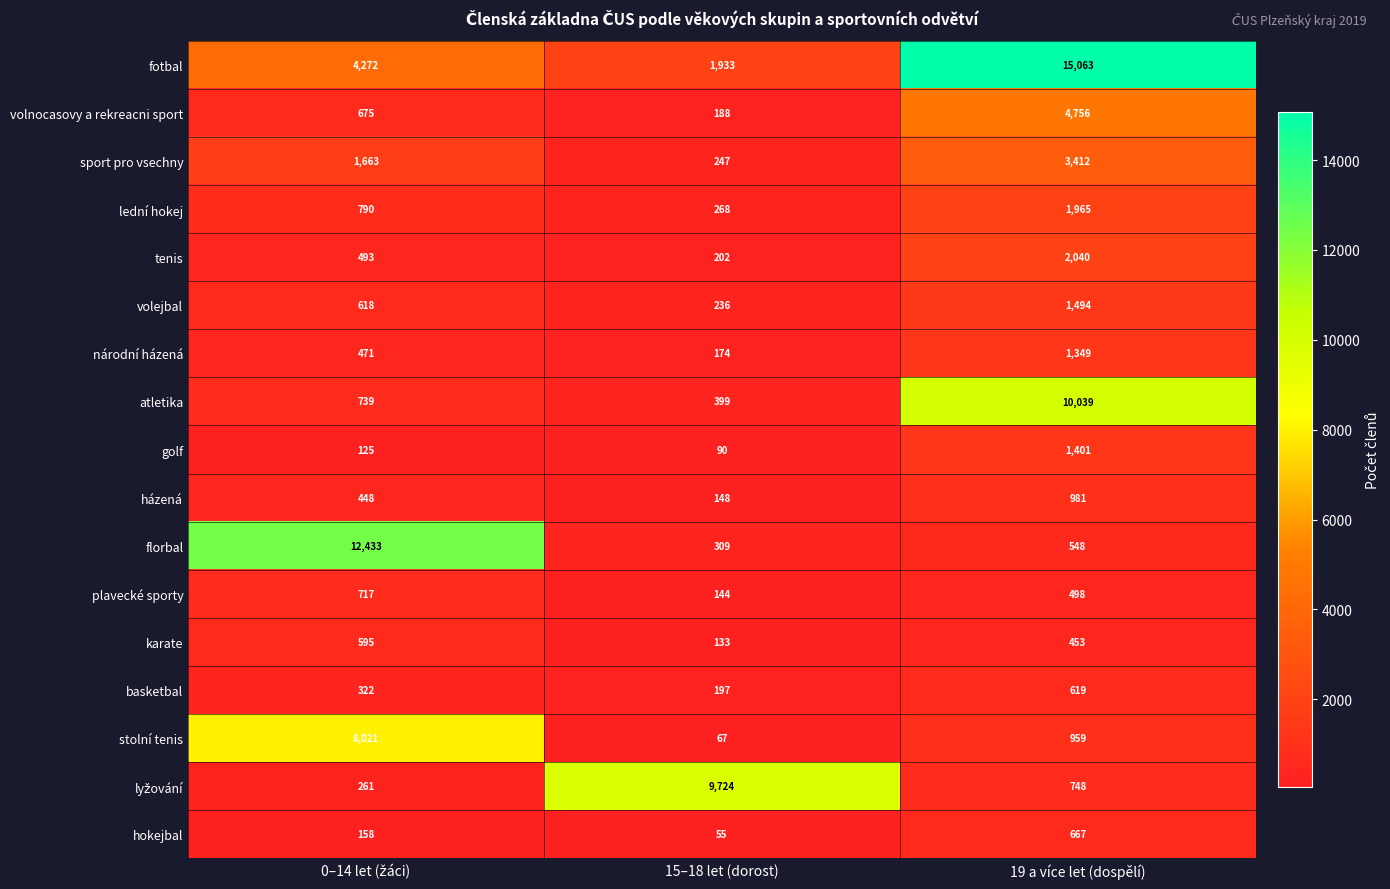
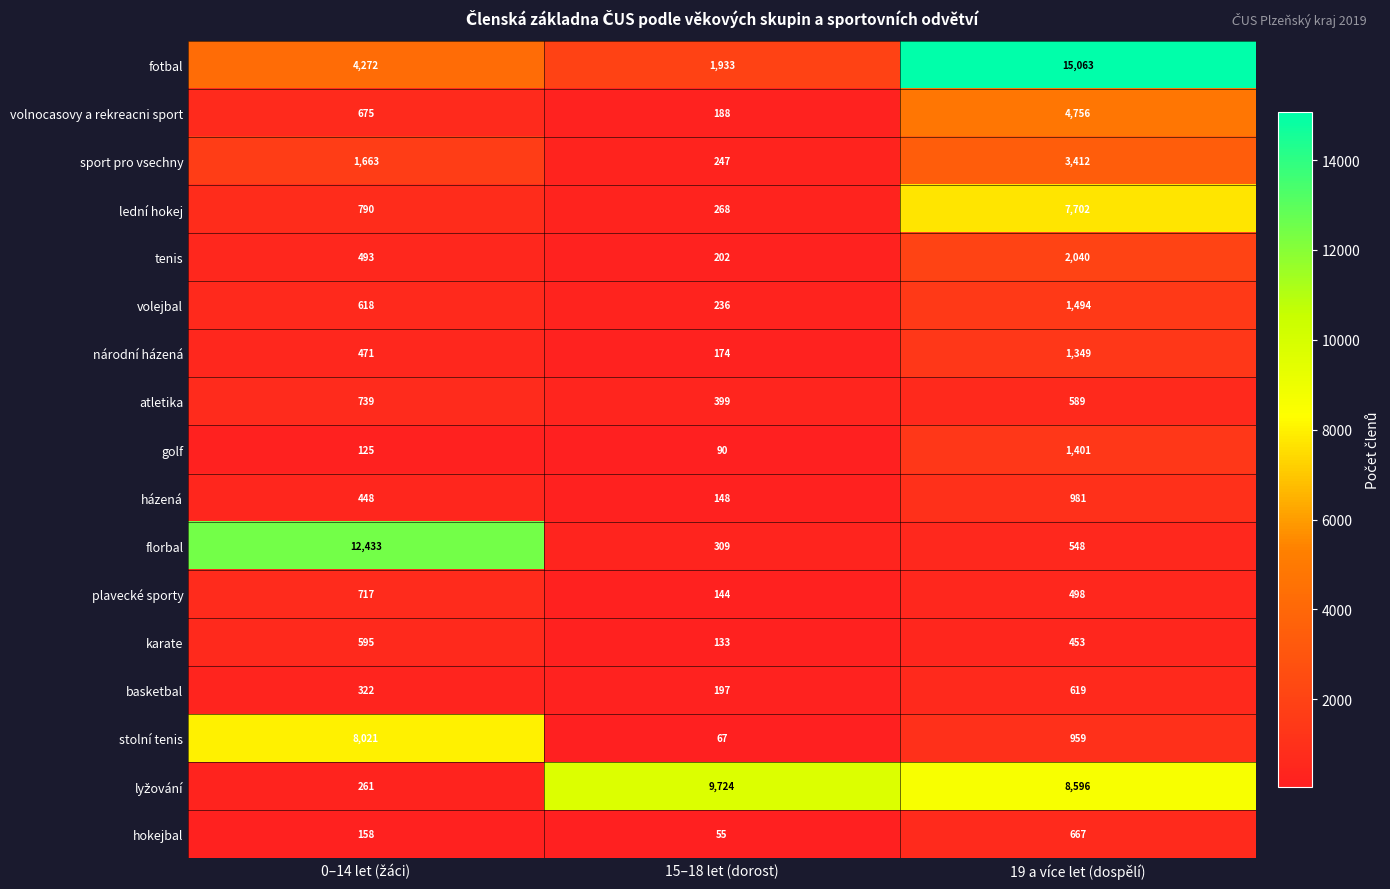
  {
    "fotbal": {
      "0–14 let (žáci)": "4,272",
      "15–18 let (dorost)": "1,933",
      "19 a více let (dospělí)": "15,063"
    },
    "volnocasovy a rekreacni sport": {
      "0–14 let (žáci)": "675",
      "15–18 let (dorost)": "188",
      "19 a více let (dospělí)": "4,756"
    },
    "sport pro vsechny": {
      "0–14 let (žáci)": "1,663",
      "15–18 let (dorost)": "247",
      "19 a více let (dospělí)": "3,412"
    },
    "lední hokej": {
      "0–14 let (žáci)": "790",
      "15–18 let (dorost)": "268",
-     "19 a více let (dospělí)": "1,965"
+     "19 a více let (dospělí)": "7,702"
    },
    "tenis": {
      "0–14 let (žáci)": "493",
      "15–18 let (dorost)": "202",
      "19 a více let (dospělí)": "2,040"
    },
    "volejbal": {
      "0–14 let (žáci)": "618",
      "15–18 let (dorost)": "236",
      "19 a více let (dospělí)": "1,494"
    },
    "národní házená": {
      "0–14 let (žáci)": "471",
      "15–18 let (dorost)": "174",
      "19 a více let (dospělí)": "1,349"
    },
    "atletika": {
      "0–14 let (žáci)": "739",
      "15–18 let (dorost)": "399",
-     "19 a více let (dospělí)": "10,039"
+     "19 a více let (dospělí)": "589"
    },
    "golf": {
      "0–14 let (žáci)": "125",
      "15–18 let (dorost)": "90",
      "19 a více let (dospělí)": "1,401"
    },
    "házená": {
      "0–14 let (žáci)": "448",
      "15–18 let (dorost)": "148",
      "19 a více let (dospělí)": "981"
    },
    "florbal": {
      "0–14 let (žáci)": "12,433",
      "15–18 let (dorost)": "309",
      "19 a více let (dospělí)": "548"
    },
    "plavecké sporty": {
      "0–14 let (žáci)": "717",
      "15–18 let (dorost)": "144",
      "19 a více let (dospělí)": "498"
    },
    "karate": {
      "0–14 let (žáci)": "595",
      "15–18 let (dorost)": "133",
      "19 a více let (dospělí)": "453"
    },
    "basketbal": {
      "0–14 let (žáci)": "322",
      "15–18 let (dorost)": "197",
      "19 a více let (dospělí)": "619"
    },
    "stolní tenis": {
      "0–14 let (žáci)": "8,021",
      "15–18 let (dorost)": "67",
      "19 a více let (dospělí)": "959"
    },
    "lyžování": {
      "0–14 let (žáci)": "261",
      "15–18 let (dorost)": "9,724",
-     "19 a více let (dospělí)": "748"
+     "19 a více let (dospělí)": "8,596"
    },
    "hokejbal": {
      "0–14 let (žáci)": "158",
      "15–18 let (dorost)": "55",
      "19 a více let (dospělí)": "667"
    }
  }
